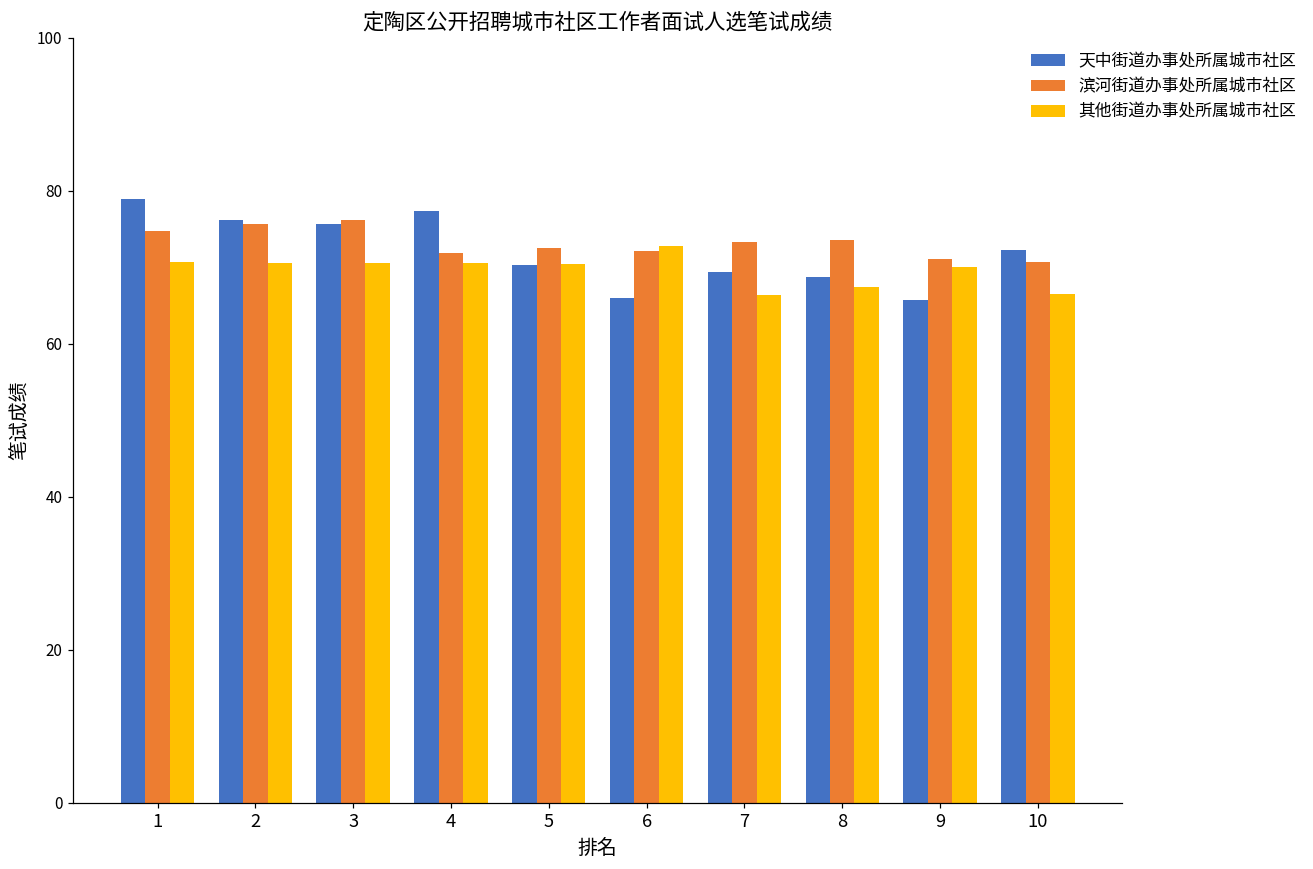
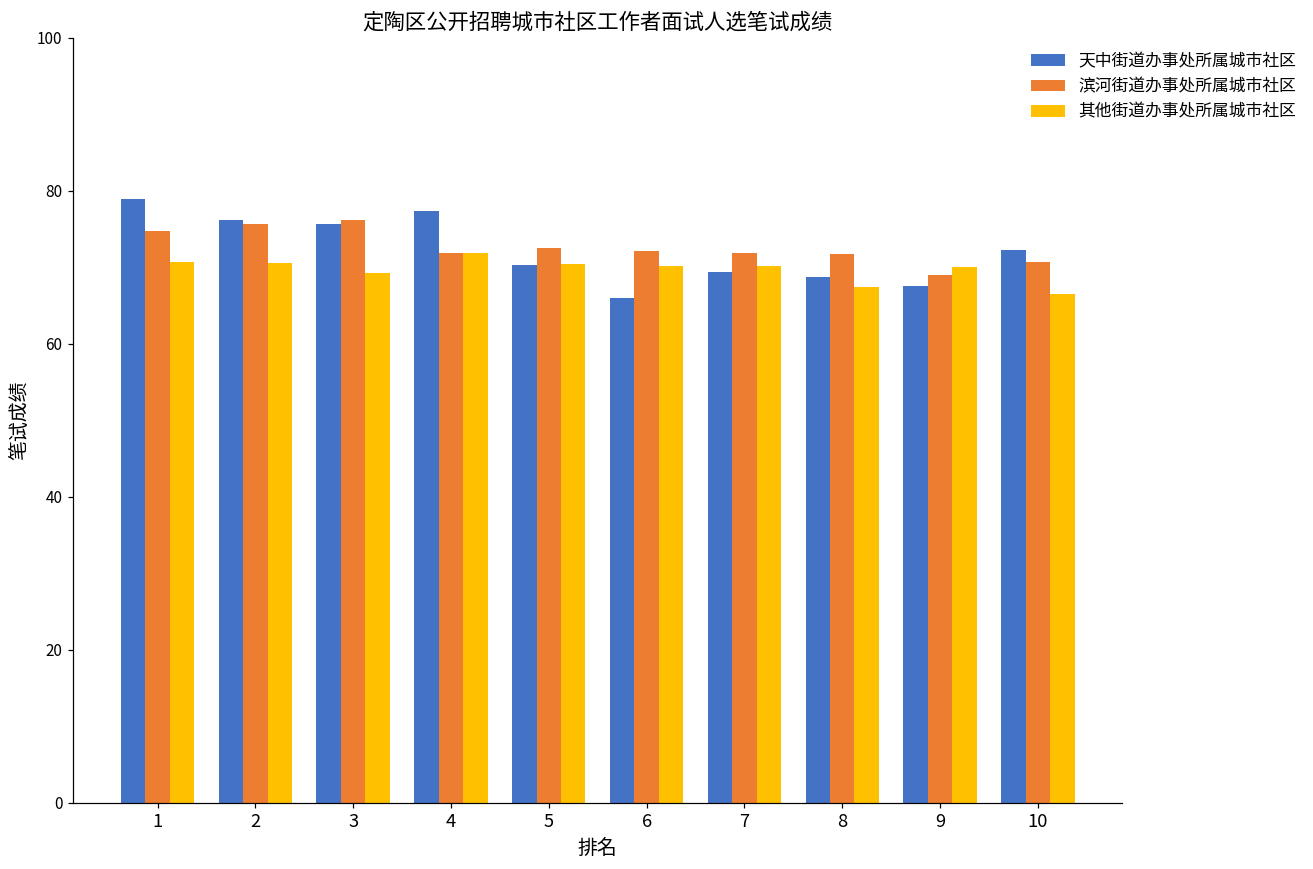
  {
    "天中街道办事处所属城市社区": {
      "1": 79,
      "2": 76,
      "3": 76,
      "4": 77,
      "5": 70,
      "6": 66,
      "7": 69,
      "8": 69,
-     "9": 66,
+     "9": 68,
      "10": 72
    },
    "滨河街道办事处所属城市社区": {
      "1": 75,
      "2": 76,
      "3": 76,
      "4": 72,
      "5": 73,
      "6": 72,
-     "7": 73,
-     "8": 74,
-     "9": 71,
+     "7": 72,
+     "8": 72,
+     "9": 69,
      "10": 71
    },
    "其他街道办事处所属城市社区": {
      "1": 71,
      "2": 71,
-     "3": 71,
-     "4": 71,
+     "3": 69,
+     "4": 72,
      "5": 70,
-     "6": 73,
-     "7": 66,
+     "6": 70,
+     "7": 70,
      "8": 67,
      "9": 70,
      "10": 67
    }
  }
